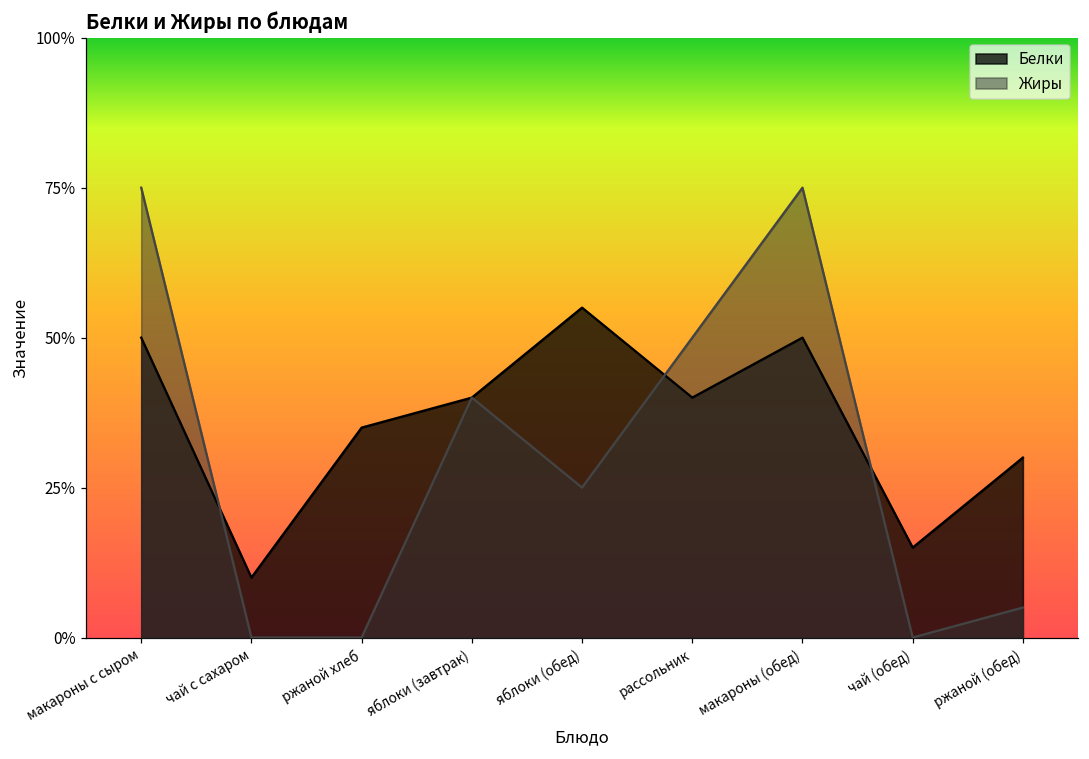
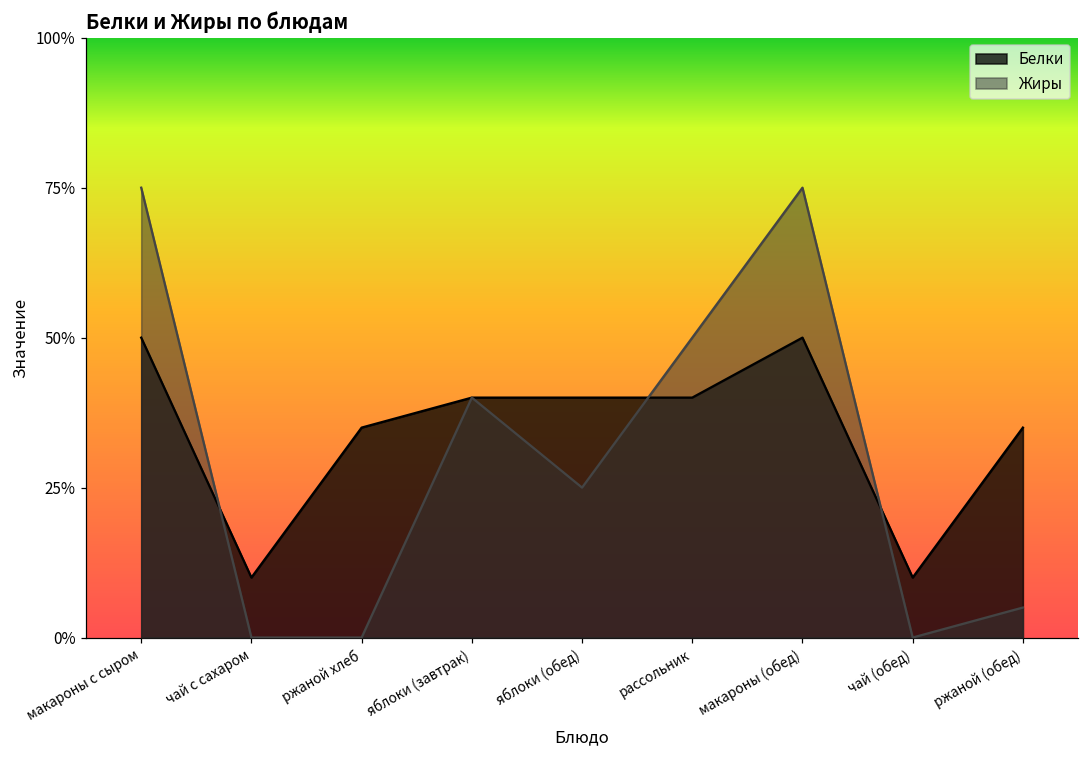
  {
    "Белки": {
      "макароны с сыром": "50%",
      "чай с сахаром": "10%",
      "ржаной хлеб": "35%",
-     "яблоки (обед)": "55%",
+     "яблоки (обед)": "40%",
      "рассольник": "40%",
      "макароны (обед)": "50%",
-     "чай (обед)": "15%",
-     "ржаной (обед)": "30%"
+     "чай (обед)": "10%",
+     "ржаной (обед)": "35%"
    },
    "Жиры": {
      "макароны с сыром": "75%",
      "чай с сахаром": "0%",
      "ржаной хлеб": "0%",
      "яблоки (обед)": "25%",
      "рассольник": "50%",
      "макароны (обед)": "75%",
      "чай (обед)": "0%",
      "ржаной (обед)": "5%"
    }
  }
